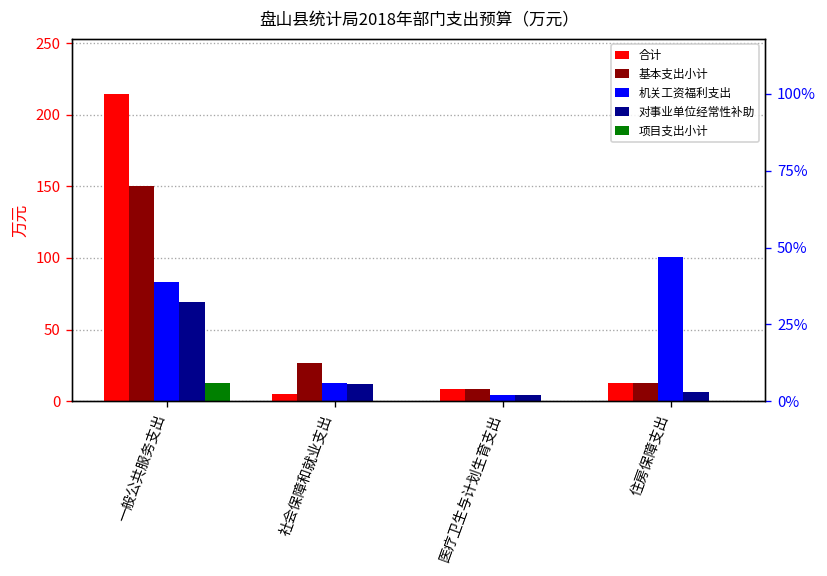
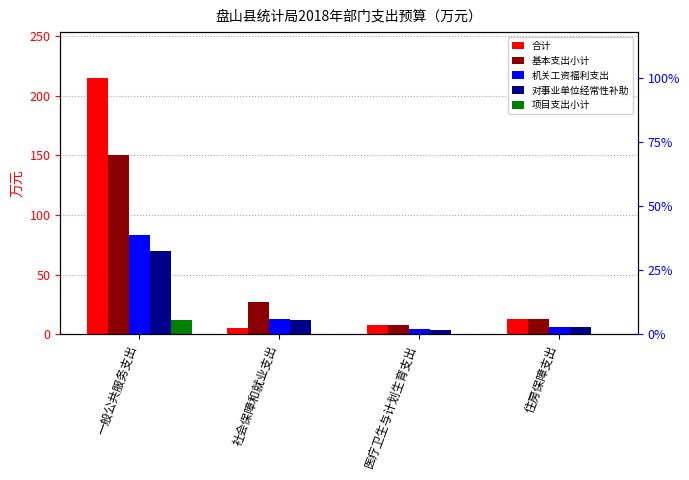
  {
    "合计": {
      "一般公共服务支出": 215,
      "社会保障和就业支出": 5,
      "医疗卫生与计划生育支出": 8,
      "住房保障支出": 12
    },
    "基本支出小计": {
      "一般公共服务支出": 150,
      "社会保障和就业支出": 27,
      "医疗卫生与计划生育支出": 8,
      "住房保障支出": 12
    },
    "机关工资福利支出": {
      "一般公共服务支出": 83,
      "社会保障和就业支出": 13,
      "医疗卫生与计划生育支出": 4,
-     "住房保障支出": 101
+     "住房保障支出": 6
    },
    "对事业单位经常性补助": {
      "一般公共服务支出": 69,
      "社会保障和就业支出": 12,
      "医疗卫生与计划生育支出": 4,
      "住房保障支出": 6
    },
    "项目支出小计": {
      "一般公共服务支出": 12,
      "社会保障和就业支出": 0,
      "医疗卫生与计划生育支出": 0,
      "住房保障支出": 0
    }
  }
